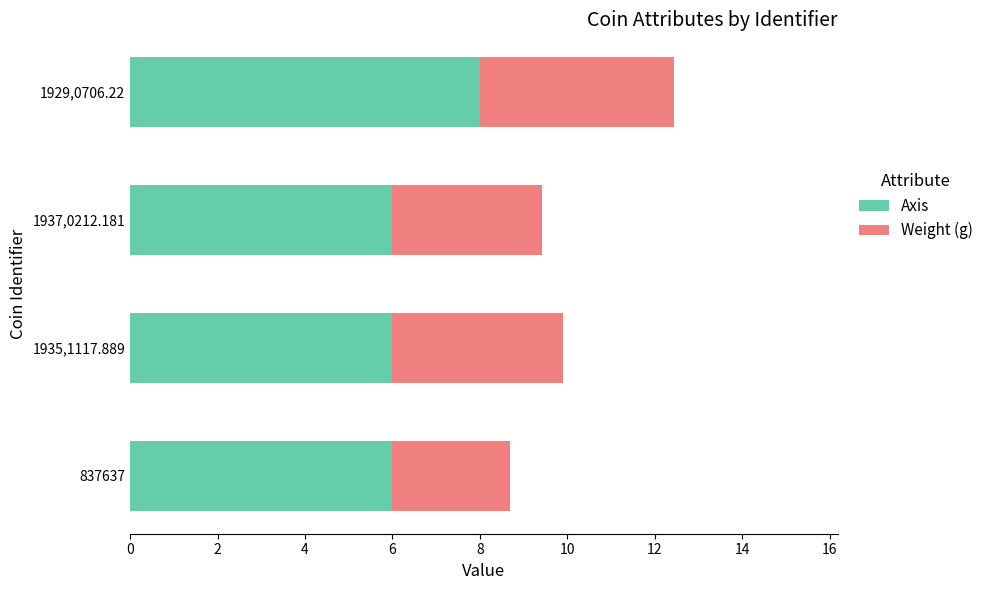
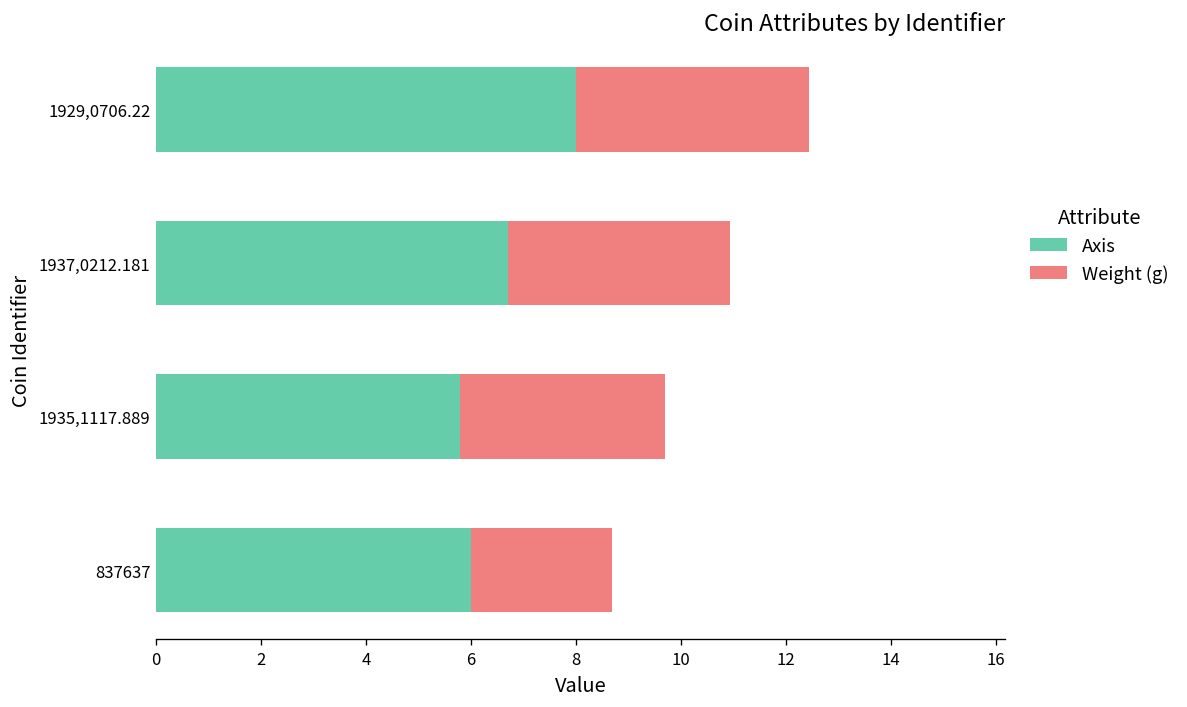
  {
    "Axis": {
      "1929,0706.22": 8.0,
-     "1937,0212.181": 6.0,
-     "1935,1117.889": 6.0,
+     "1937,0212.181": 6.7,
+     "1935,1117.889": 5.8,
      "837637": 6.0
    },
    "Weight (g)": {
      "1929,0706.22": 4.4,
-     "1937,0212.181": 3.4,
+     "1937,0212.181": 4.2,
      "1935,1117.889": 3.9,
      "837637": 2.7
    }
  }
